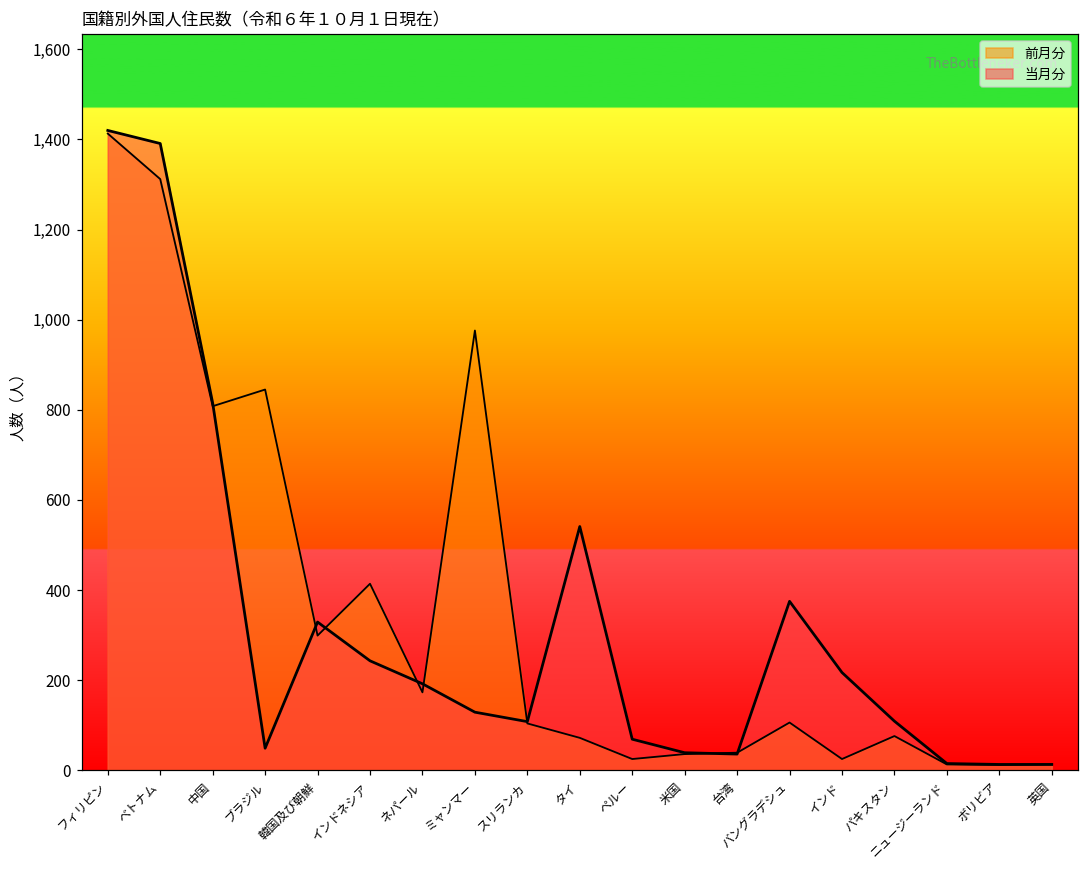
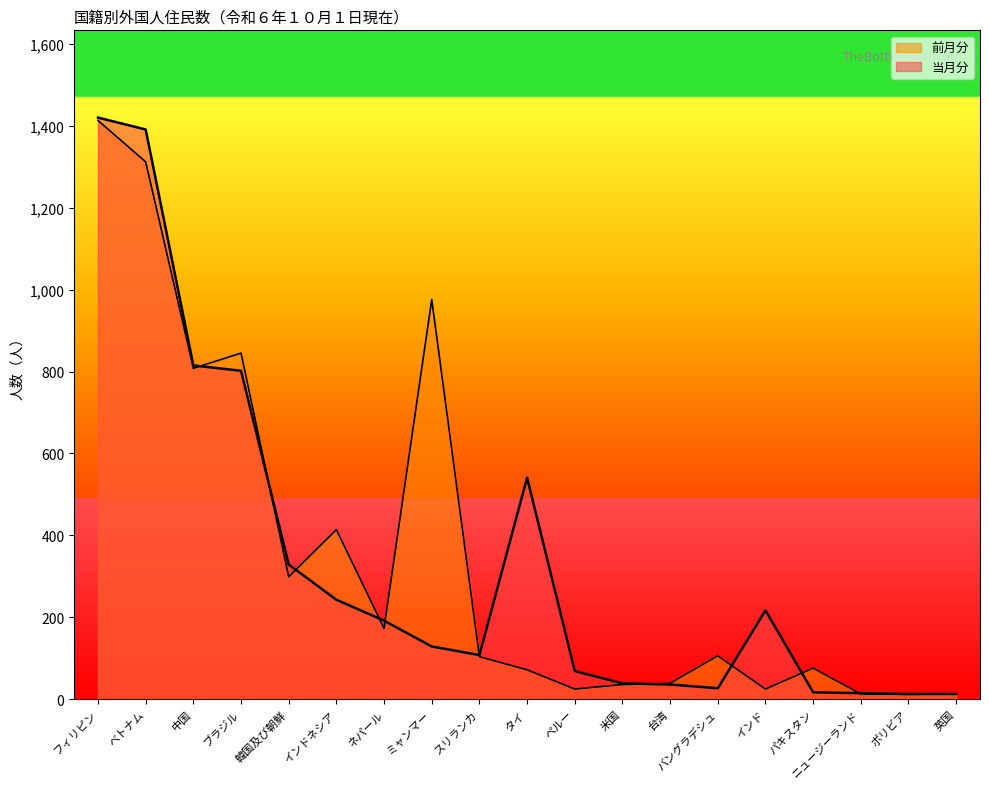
  {
    "前月分": {
      "フィリピン": "1,410",
      "ベトナム": "1,310",
      "中国": "810",
      "ブラジル": "850",
      "韓国及び朝鮮": "300",
      "インドネシア": "410",
      "ネパール": "170",
      "ミャンマー": "980",
      "タイ": "70",
      "ペルー": "30",
      "バングラデシュ": "110",
      "インド": "30",
      "パキスタン": "80"
    },
    "当月分": {
      "フィリピン": "1,420",
      "ベトナム": "1,390",
      "中国": "820",
-     "ブラジル": "50",
+     "ブラジル": "800",
      "韓国及び朝鮮": "330",
      "インドネシア": "240",
      "ネパール": "190",
      "ミャンマー": "130",
      "タイ": "540",
      "ペルー": "70",
-     "バングラデシュ": "380",
+     "バングラデシュ": "30",
      "インド": "220",
-     "パキスタン": "110"
+     "パキスタン": "20"
    }
  }
